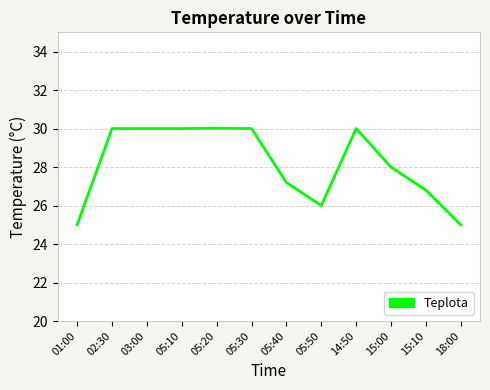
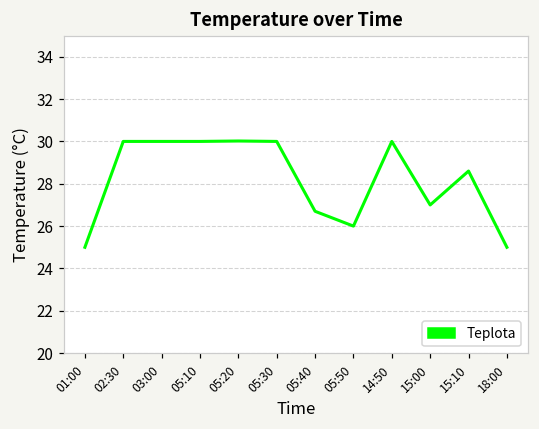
  {
    "01:00": 25.0,
    "02:30": 30.0,
    "03:00": 30.0,
    "05:10": 30.0,
    "05:20": 30.0,
    "05:30": 30.0,
-   "05:40": 27.2,
+   "05:40": 26.7,
    "05:50": 26.0,
    "14:50": 30.0,
-   "15:00": 28,
-   "15:10": 26.8,
+   "15:00": 27,
+   "15:10": 28.6,
    "18:00": 25.0
  }
